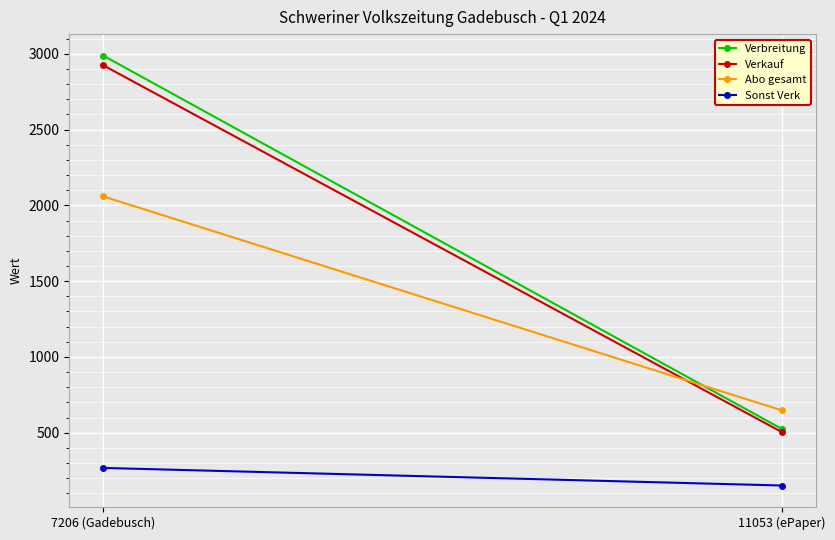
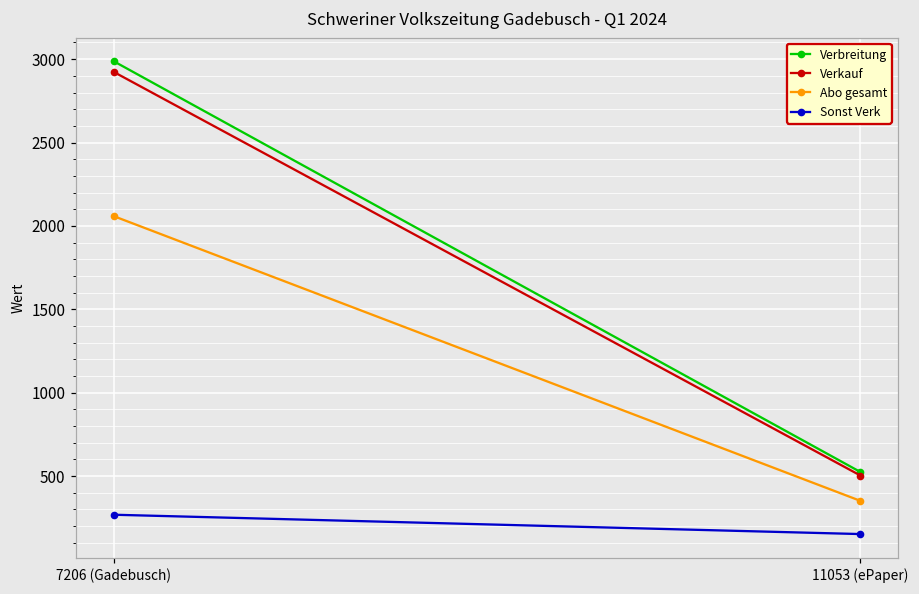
  {
    "Verbreitung": {
      "7206 (Gadebusch)": 2990,
      "11053 (ePaper)": 520
    },
    "Verkauf": {
      "7206 (Gadebusch)": 2920,
      "11053 (ePaper)": 500
    },
    "Abo gesamt": {
      "7206 (Gadebusch)": 2060,
-     "11053 (ePaper)": 650
+     "11053 (ePaper)": 350
    },
    "Sonst Verk": {
      "7206 (Gadebusch)": 270,
      "11053 (ePaper)": 150
    }
  }
